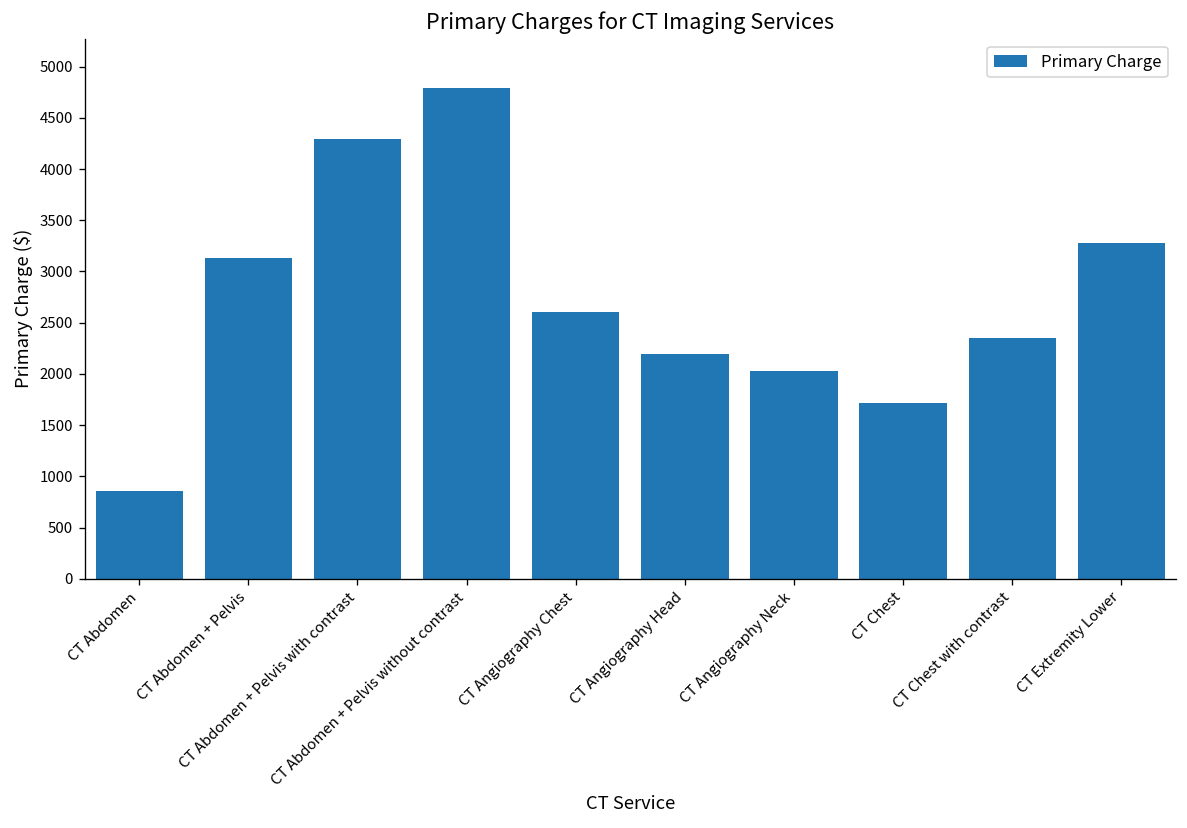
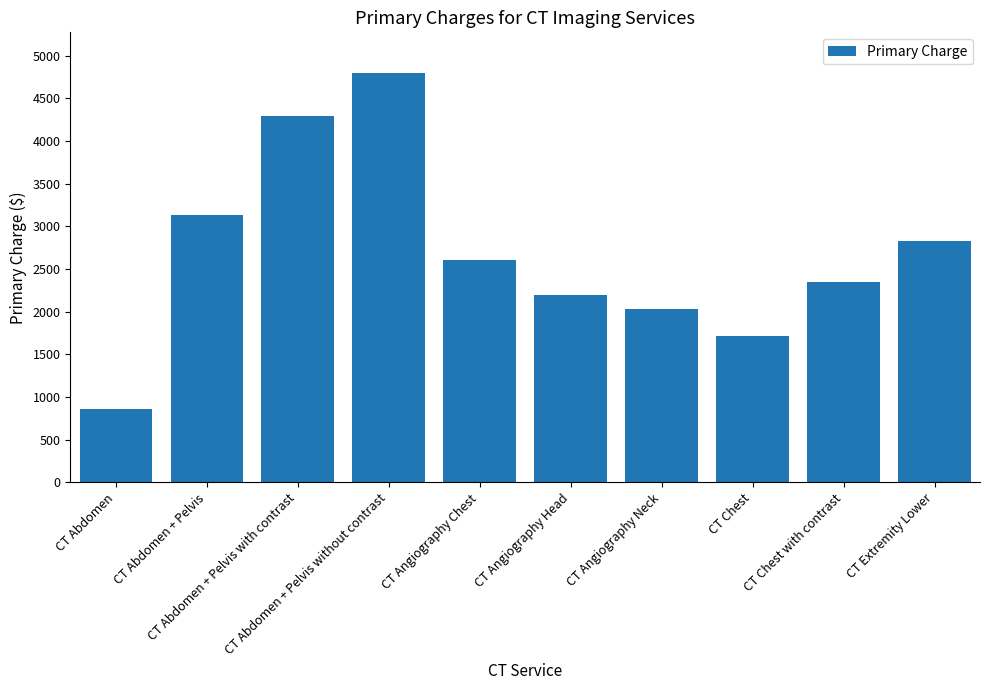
  {
    "CT Abdomen": 900,
    "CT Abdomen + Pelvis": 3100,
    "CT Abdomen + Pelvis with contrast": 4300,
    "CT Abdomen + Pelvis without contrast": 4800,
    "CT Angiography Chest": 2600,
    "CT Angiography Head": 2200,
    "CT Angiography Neck": 2000,
    "CT Chest": 1700,
    "CT Chest with contrast": 2300,
-   "CT Extremity Lower": 3300
+   "CT Extremity Lower": 2800
  }
